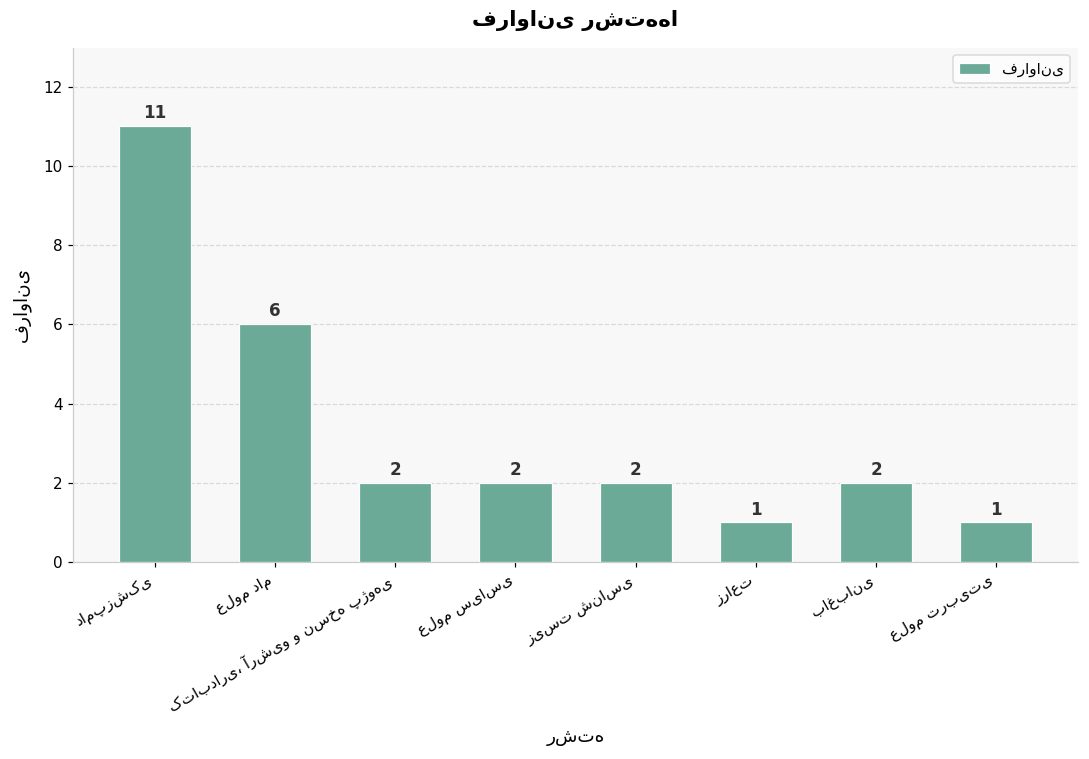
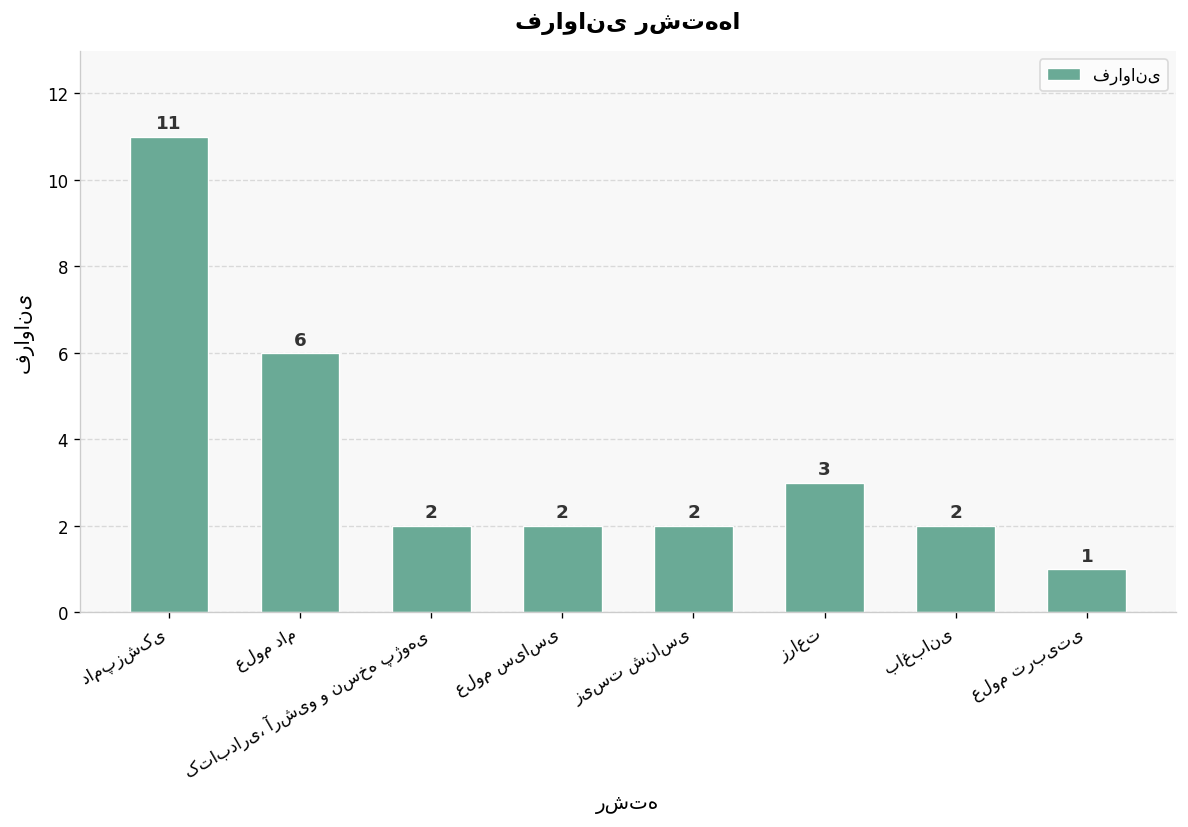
  {
    "دامپزشکی": 11,
    "علوم دام": 6,
    "کتابداری، آرشیو و نسخه پژوهی": 2,
    "علوم سیاسی": 2,
    "زیست شناسی": 2,
-   "زراعت": 1,
+   "زراعت": 3,
    "باغبانی": 2,
    "علوم تربیتی": 1
  }
